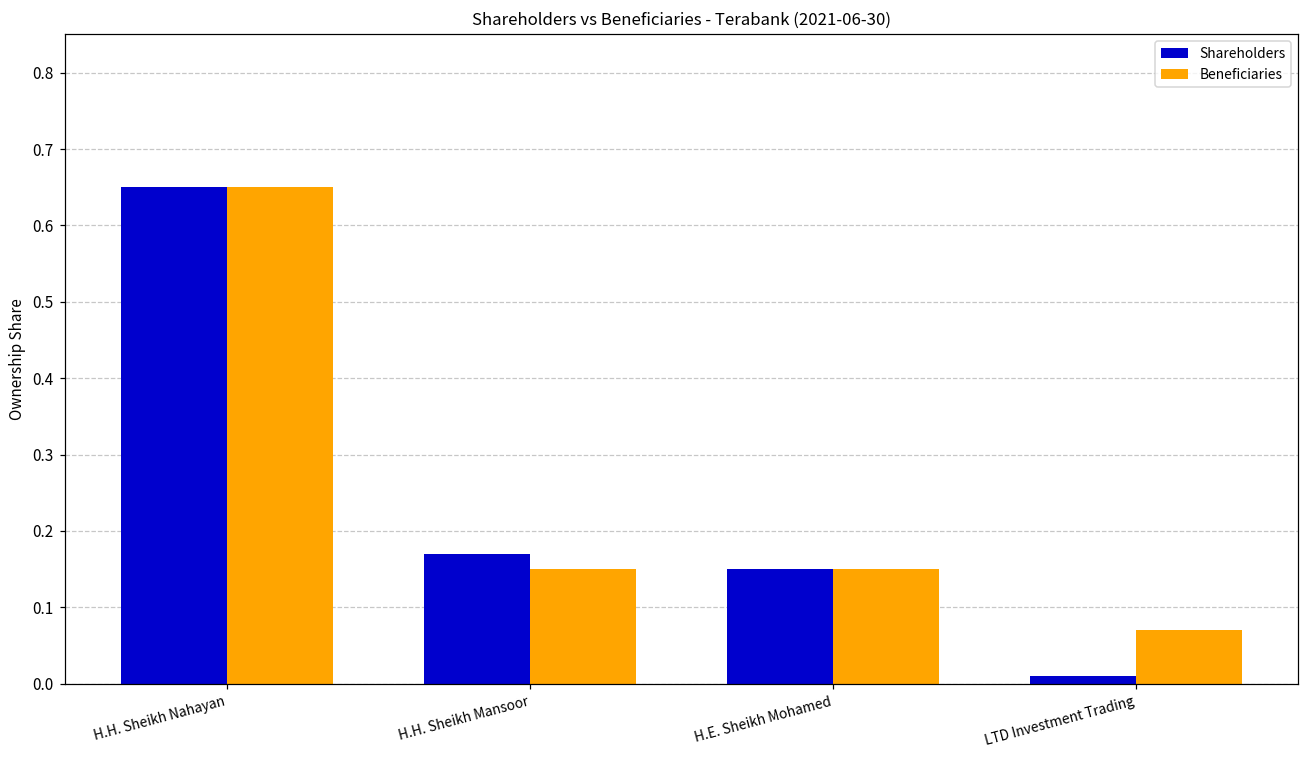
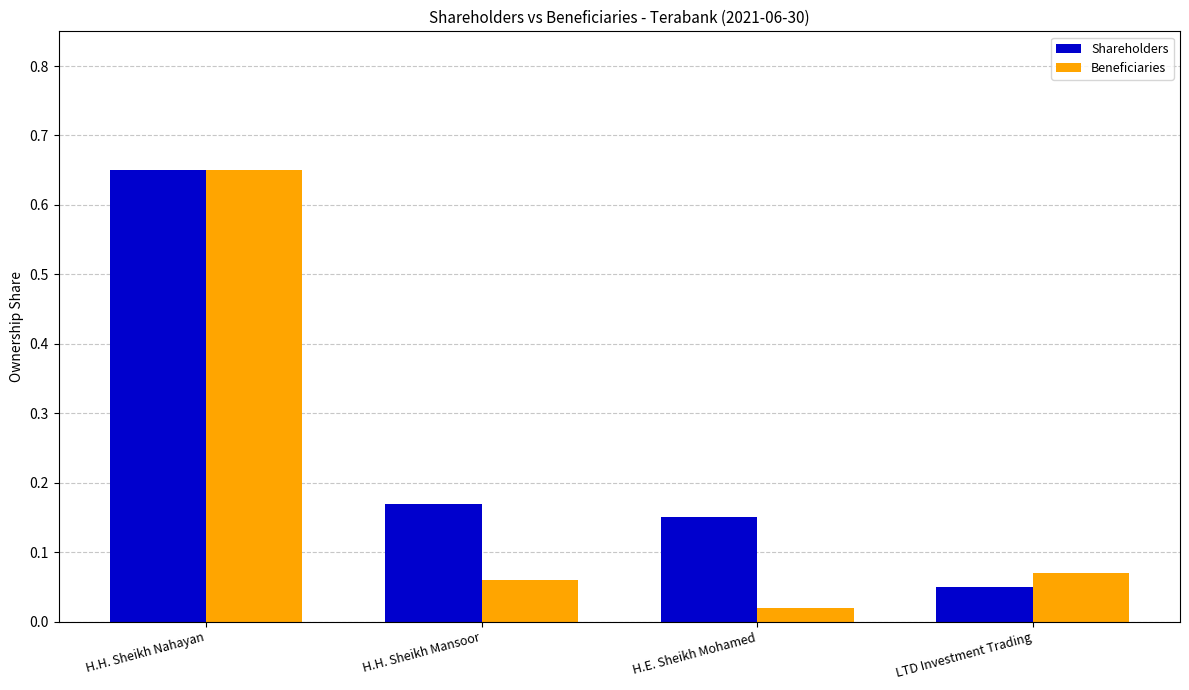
  {
    "Shareholders": {
      "H.H. Sheikh Nahayan": 0.65,
      "H.H. Sheikh Mansoor": 0.17,
      "H.E. Sheikh Mohamed": 0.15,
-     "LTD Investment Trading": 0.01
+     "LTD Investment Trading": 0.05
    },
    "Beneficiaries": {
      "H.H. Sheikh Nahayan": 0.65,
-     "H.H. Sheikh Mansoor": 0.15,
-     "H.E. Sheikh Mohamed": 0.15,
+     "H.H. Sheikh Mansoor": 0.06,
+     "H.E. Sheikh Mohamed": 0.02,
      "LTD Investment Trading": 0.07
    }
  }
